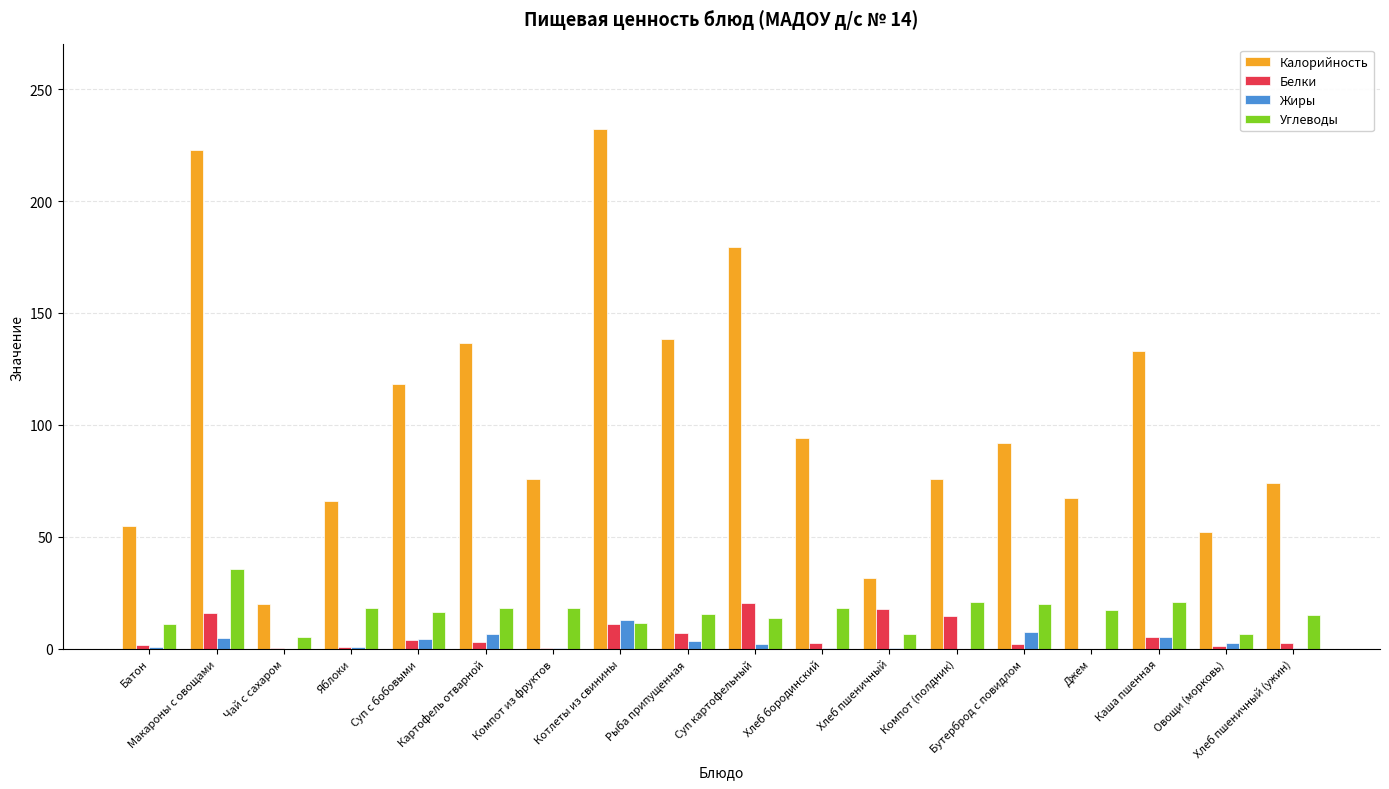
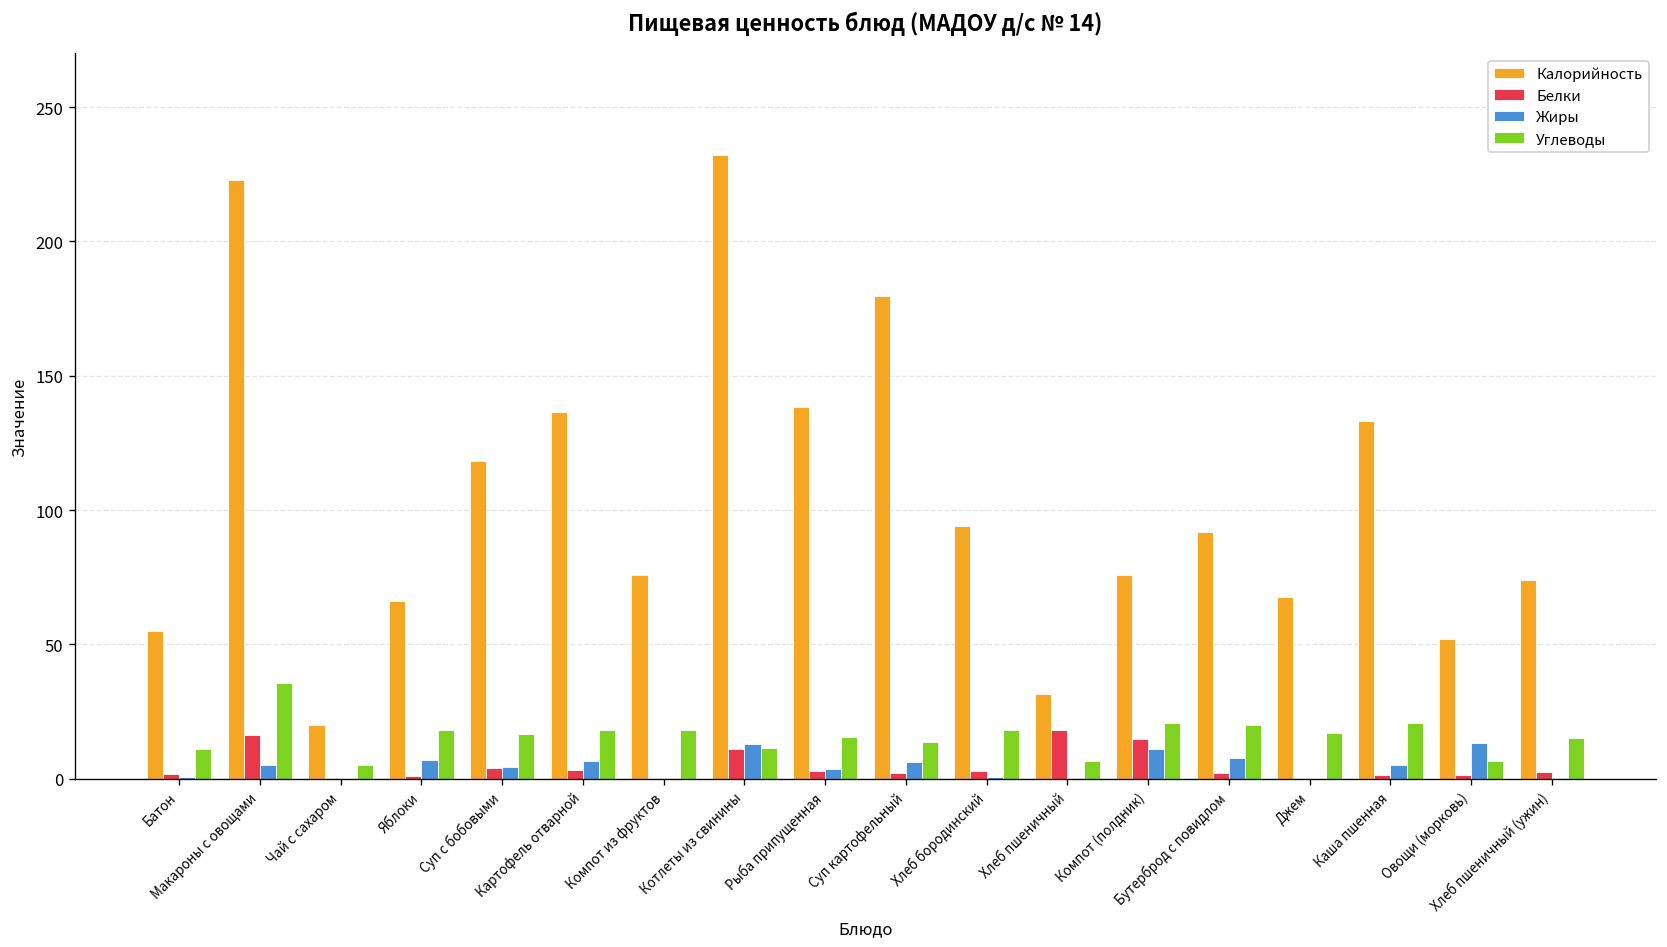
  {
    "Калорийность": {
      "Батон": 55,
      "Макароны с овощами": 223,
      "Чай с сахаром": 20,
      "Яблоки": 66,
      "Суп с бобовыми": 118,
      "Картофель отварной": 136,
      "Компот из фруктов": 76,
      "Котлеты из свинины": 232,
      "Рыба припущенная": 138,
      "Суп картофельный": 180,
      "Хлеб бородинский": 94,
      "Хлеб пшеничный": 32,
      "Компот (полдник)": 76,
      "Бутерброд с повидлом": 92,
      "Джем": 68,
      "Каша пшенная": 133,
      "Овощи (морковь)": 52,
      "Хлеб пшеничный (ужин)": 74
    },
    "Белки": {
      "Батон": 2,
      "Макароны с овощами": 16,
      "Суп с бобовыми": 4,
      "Картофель отварной": 3,
      "Котлеты из свинины": 11,
-     "Рыба припущенная": 7,
-     "Суп картофельный": 21,
+     "Рыба припущенная": 3,
+     "Суп картофельный": 2,
      "Хлеб бородинский": 3,
      "Хлеб пшеничный": 18,
      "Компот (полдник)": 15,
      "Бутерброд с повидлом": 2,
-     "Каша пшенная": 5,
+     "Каша пшенная": 1,
      "Овощи (морковь)": 1,
      "Хлеб пшеничный (ужин)": 2
    },
    "Жиры": {
      "Макароны с овощами": 5,
      "Чай с сахаром": 0,
-     "Яблоки": 1,
+     "Яблоки": 7,
      "Суп с бобовыми": 5,
      "Картофель отварной": 7,
      "Котлеты из свинины": 13,
      "Рыба припущенная": 4,
-     "Суп картофельный": 2,
-     "Компот (полдник)": 0,
+     "Суп картофельный": 6,
+     "Компот (полдник)": 11,
      "Бутерброд с повидлом": 8,
      "Джем": 0,
      "Каша пшенная": 5,
-     "Овощи (морковь)": 3
+     "Овощи (морковь)": 13
    },
    "Углеводы": {
      "Батон": 11,
      "Макароны с овощами": 36,
      "Чай с сахаром": 5,
      "Яблоки": 18,
      "Суп с бобовыми": 17,
      "Картофель отварной": 18,
      "Компот из фруктов": 18,
      "Котлеты из свинины": 11,
      "Рыба припущенная": 15,
      "Суп картофельный": 14,
      "Хлеб бородинский": 18,
      "Хлеб пшеничный": 7,
      "Компот (полдник)": 21,
      "Бутерброд с повидлом": 20,
      "Джем": 17,
      "Каша пшенная": 21,
      "Овощи (морковь)": 7,
      "Хлеб пшеничный (ужин)": 15
    }
  }
